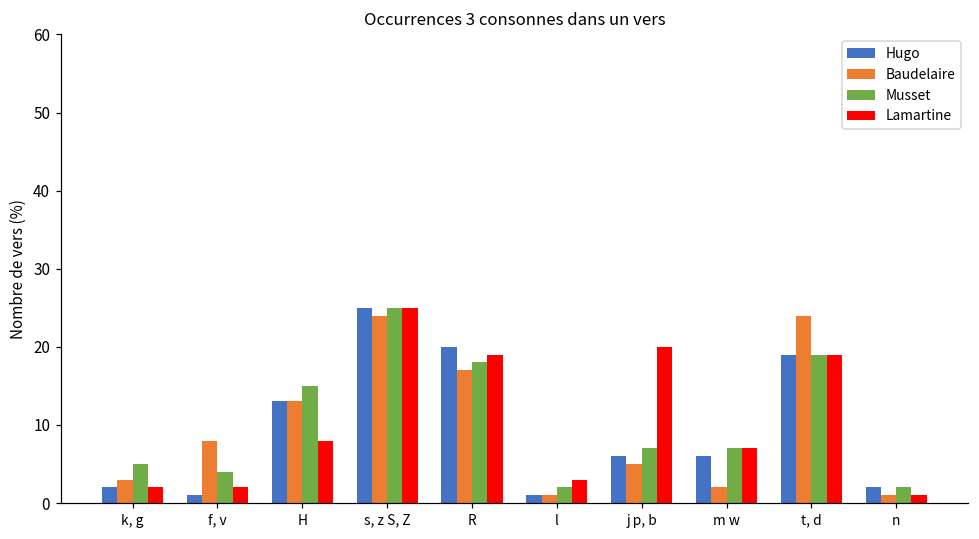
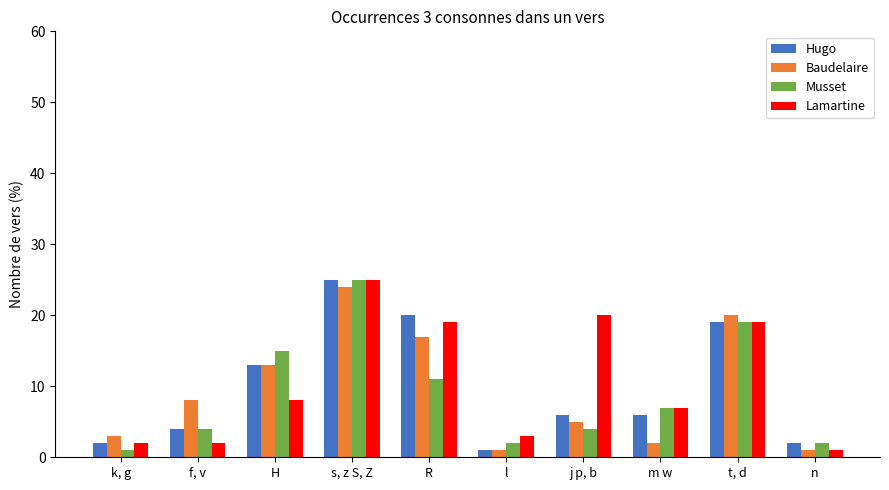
  {
    "Hugo": {
      "k, g": 2,
-     "f, v": 1,
+     "f, v": 4,
      "H": 13,
      "s, z S, Z": 25,
      "R": 20,
      "l": 1,
      "j p, b": 6,
      "m w": 6,
      "t, d": 19,
      "n": 2
    },
    "Baudelaire": {
      "k, g": 3,
      "f, v": 8,
      "H": 13,
      "s, z S, Z": 24,
      "R": 17,
      "l": 1,
      "j p, b": 5,
      "m w": 2,
-     "t, d": 24,
+     "t, d": 20,
      "n": 1
    },
    "Musset": {
-     "k, g": 5,
+     "k, g": 1,
      "f, v": 4,
      "H": 15,
      "s, z S, Z": 25,
-     "R": 18,
+     "R": 11,
      "l": 2,
-     "j p, b": 7,
+     "j p, b": 4,
      "m w": 7,
      "t, d": 19,
      "n": 2
    },
    "Lamartine": {
      "k, g": 2,
      "f, v": 2,
      "H": 8,
      "s, z S, Z": 25,
      "R": 19,
      "l": 3,
      "j p, b": 20,
      "m w": 7,
      "t, d": 19,
      "n": 1
    }
  }
